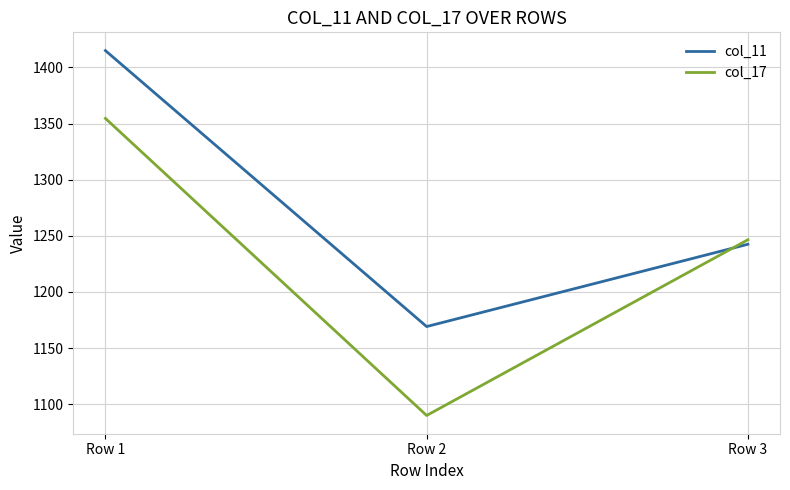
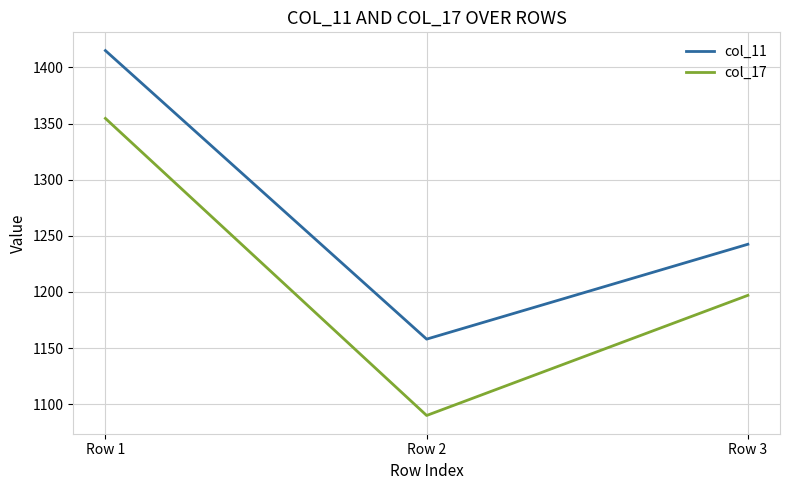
  {
    "col_11": {
      "Row 1": 1415,
-     "Row 2": 1169,
+     "Row 2": 1158,
      "Row 3": 1243
    },
    "col_17": {
      "Row 1": 1355,
      "Row 2": 1090,
-     "Row 3": 1247
+     "Row 3": 1197
    }
  }
